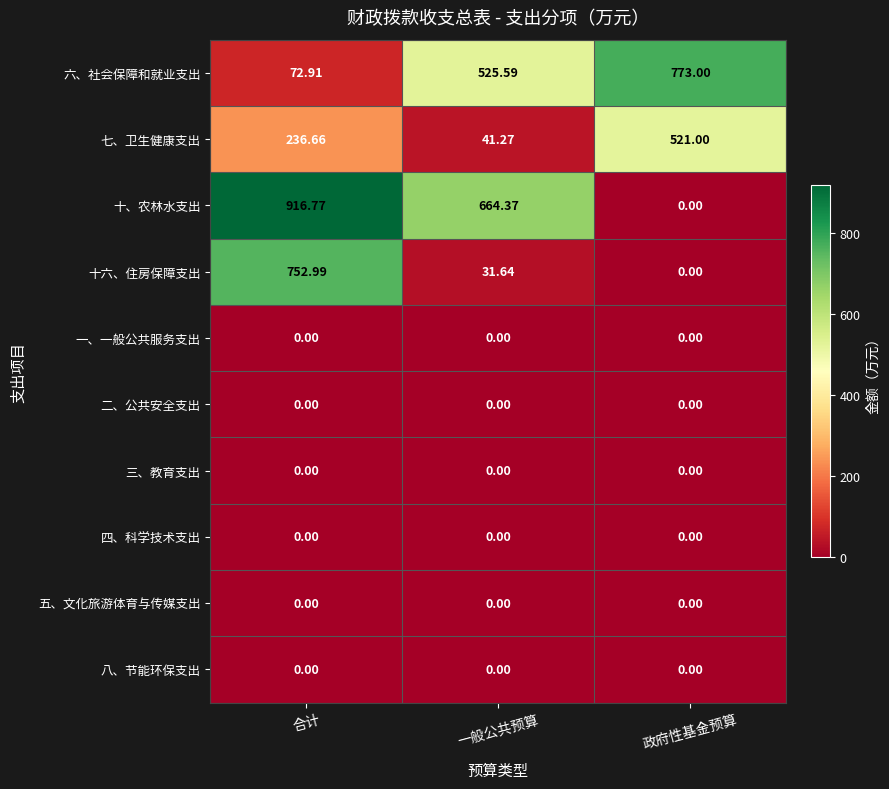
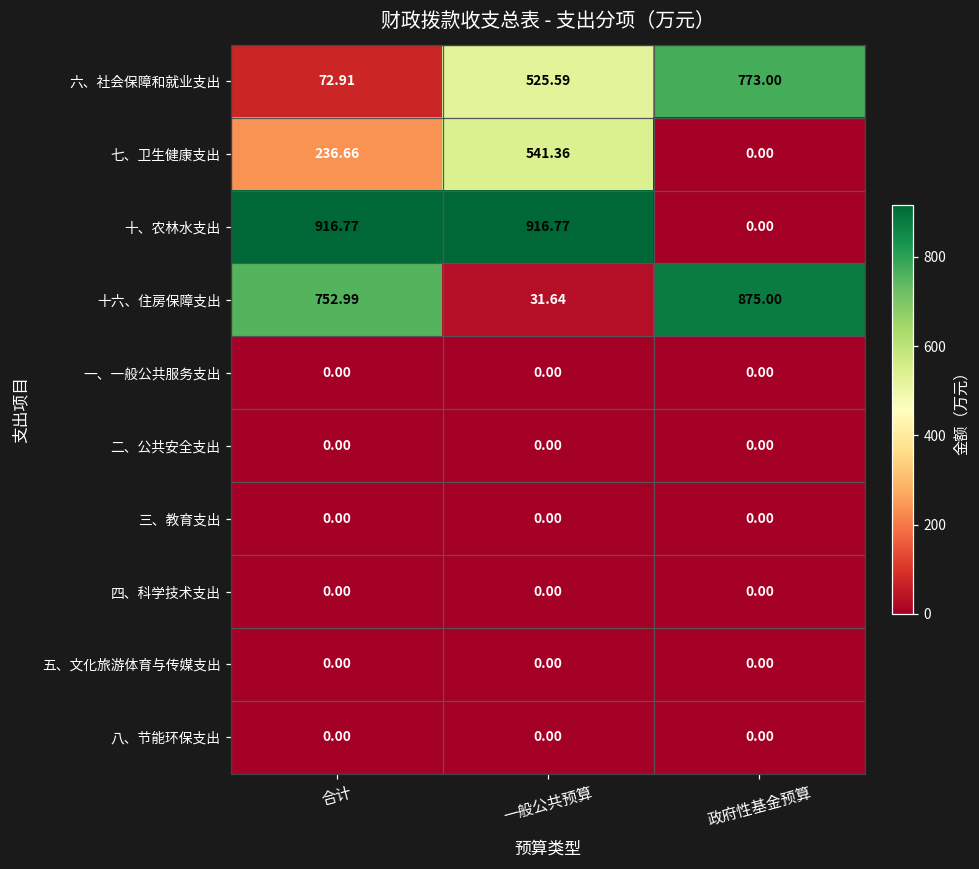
  {
    "六、社会保障和就业支出": {
      "合计": 72.91,
      "一般公共预算": 525.59,
      "政府性基金预算": 773.00
    },
    "七、卫生健康支出": {
      "合计": 236.66,
-     "一般公共预算": 41.27,
-     "政府性基金预算": 521.00
+     "一般公共预算": 541.36,
+     "政府性基金预算": 0.00
    },
    "十、农林水支出": {
      "合计": 916.77,
-     "一般公共预算": 664.37,
+     "一般公共预算": 916.77,
      "政府性基金预算": 0.00
    },
    "十六、住房保障支出": {
      "合计": 752.99,
      "一般公共预算": 31.64,
-     "政府性基金预算": 0.00
+     "政府性基金预算": 875.00
    },
    "一、一般公共服务支出": {
      "合计": 0.00,
      "一般公共预算": 0.00,
      "政府性基金预算": 0.00
    },
    "二、公共安全支出": {
      "合计": 0.00,
      "一般公共预算": 0.00,
      "政府性基金预算": 0.00
    },
    "三、教育支出": {
      "合计": 0.00,
      "一般公共预算": 0.00,
      "政府性基金预算": 0.00
    },
    "四、科学技术支出": {
      "合计": 0.00,
      "一般公共预算": 0.00,
      "政府性基金预算": 0.00
    },
    "五、文化旅游体育与传媒支出": {
      "合计": 0.00,
      "一般公共预算": 0.00,
      "政府性基金预算": 0.00
    },
    "八、节能环保支出": {
      "合计": 0.00,
      "一般公共预算": 0.00,
      "政府性基金预算": 0.00
    }
  }
